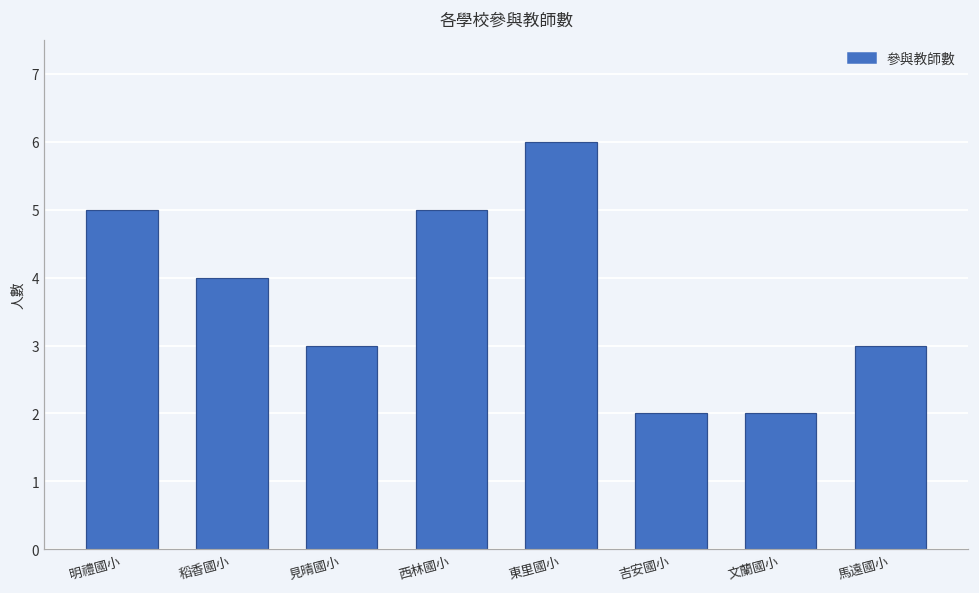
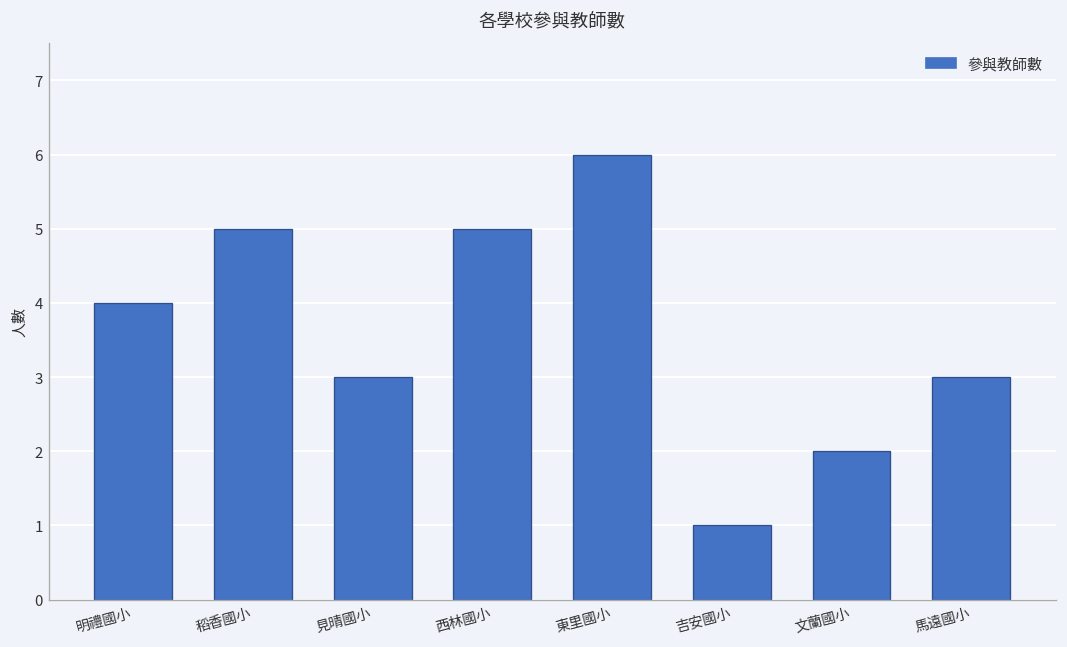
  {
-   "明禮國小": 5,
-   "稻香國小": 4,
+   "明禮國小": 4,
+   "稻香國小": 5,
    "見晴國小": 3,
    "西林國小": 5,
    "東里國小": 6,
-   "吉安國小": 2,
+   "吉安國小": 1,
    "文蘭國小": 2,
    "馬遠國小": 3
  }
